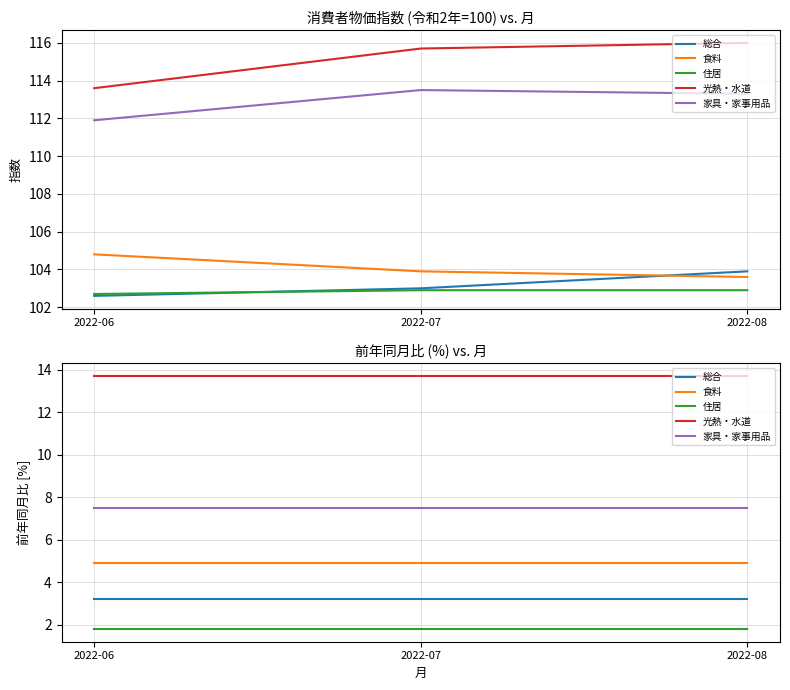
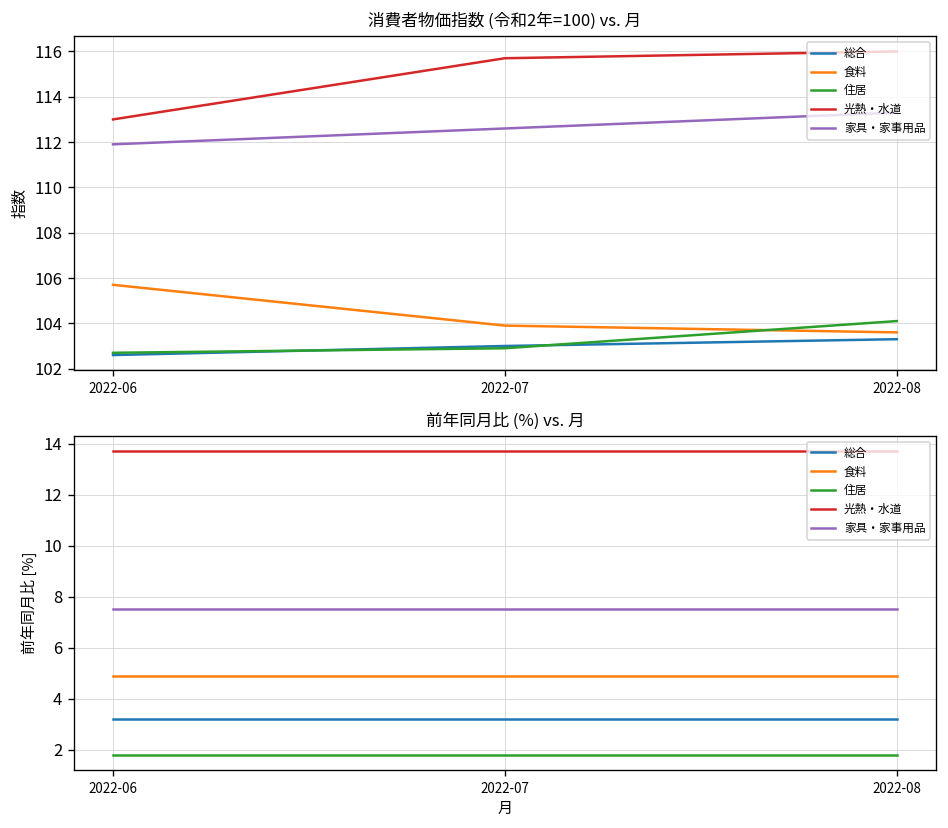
  {
    "消費者物価指数 (令和2年=100) vs. 月": {
      "総合": {
-       "2022-08": 103.9
+       "2022-08": 103.3
      },
      "食料": {
-       "2022-06": 104.8,
+       "2022-06": 105.7,
        "2022-07": 103.9,
        "2022-08": 103.6
      },
      "住居": {
-       "2022-08": 102.9
+       "2022-08": 104.1
      },
      "光熱・水道": {
-       "2022-06": 113.6,
+       "2022-06": 113.0,
        "2022-07": 115.7
      },
      "家具・家事用品": {
        "2022-06": 111.9,
-       "2022-07": 113.5
+       "2022-07": 112.6
      }
    },
    "前年同月比 (%) vs. 月": {
      "総合": {
        "2022-06": 3.2,
        "2022-07": 3.2,
        "2022-08": 3.2
      },
      "食料": {
        "2022-06": 4.9,
        "2022-07": 4.9,
        "2022-08": 4.9
      },
      "住居": {
        "2022-06": 1.8,
        "2022-07": 1.8,
        "2022-08": 1.8
      },
      "光熱・水道": {
        "2022-06": 13.7,
        "2022-07": 13.7
      },
      "家具・家事用品": {
        "2022-06": 7.5,
        "2022-07": 7.5,
        "2022-08": 7.5
      }
    }
  }
